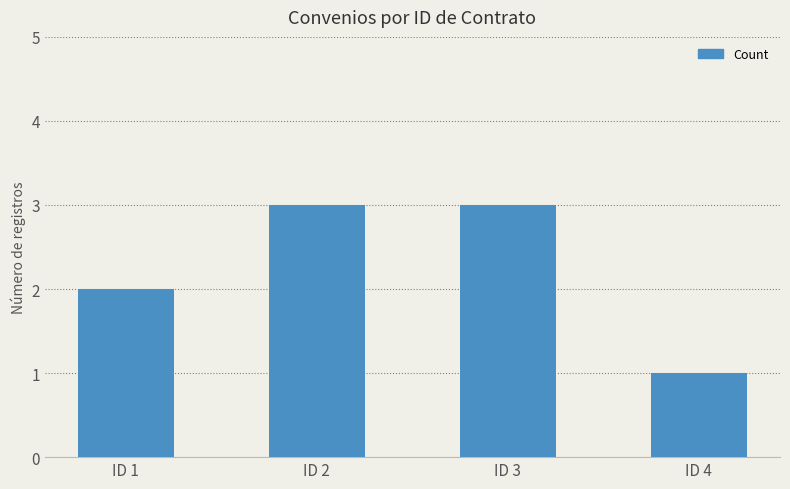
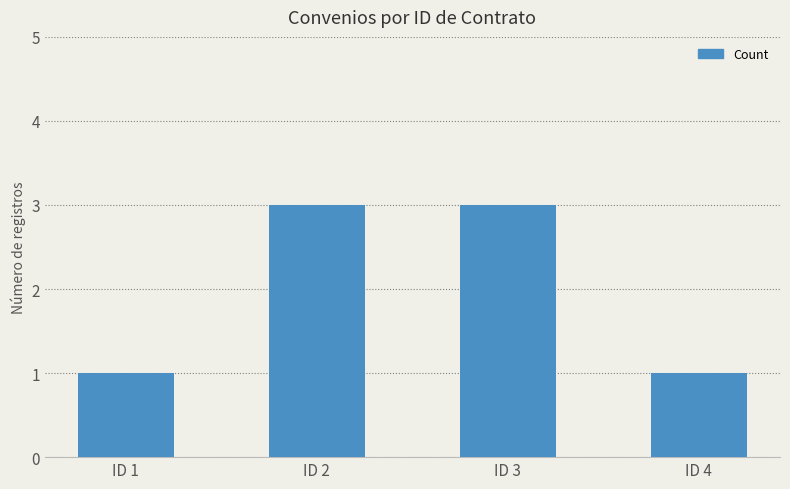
  {
-   "ID 1": 2,
+   "ID 1": 1,
    "ID 2": 3,
    "ID 3": 3,
    "ID 4": 1
  }
